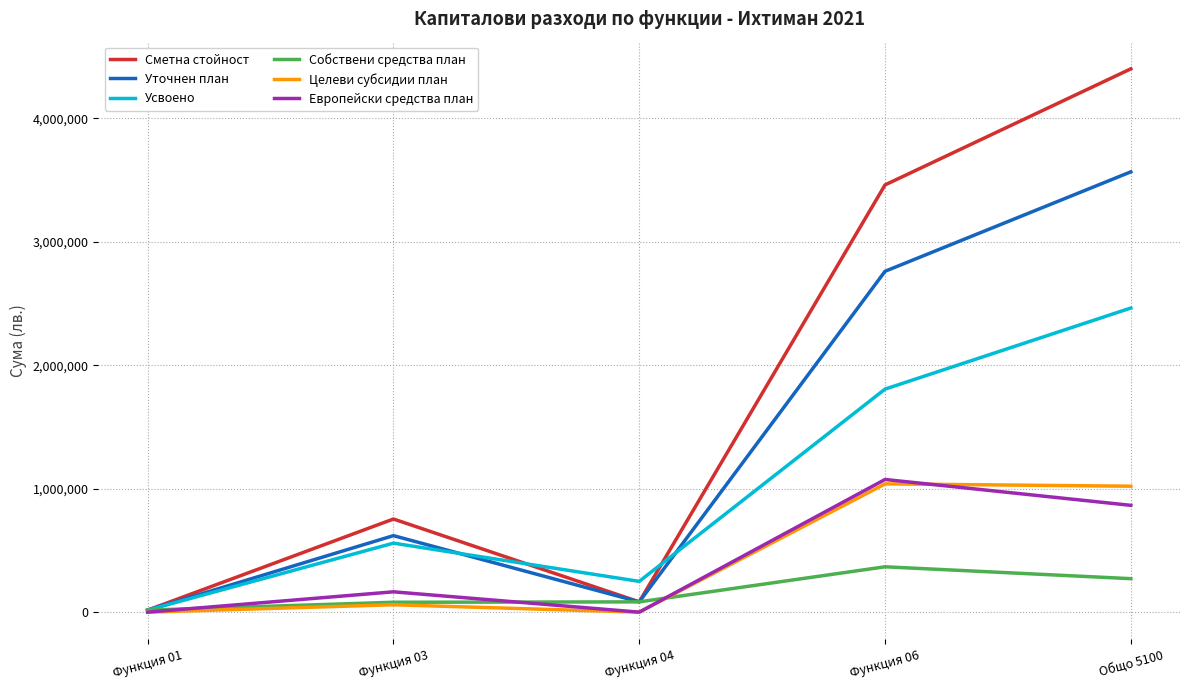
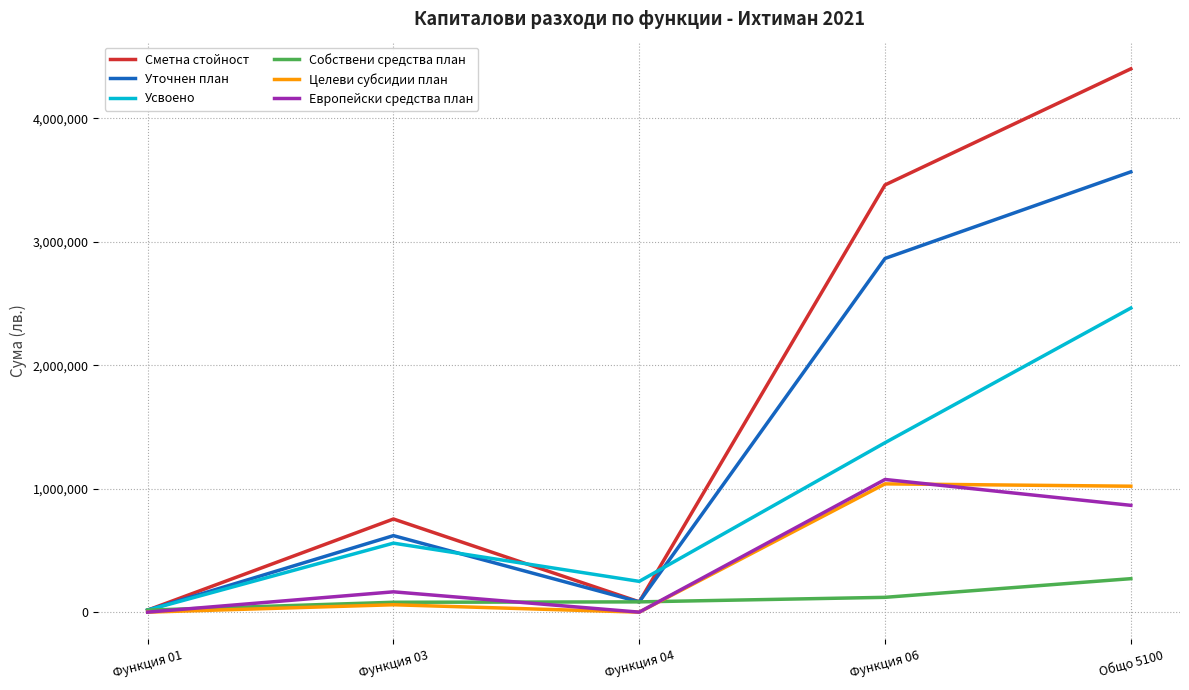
  {
    "Сметна стойност": {
      "Функция 03": "750,000",
      "Функция 06": "3,460,000",
      "Общо 5100": "4,400,000"
    },
    "Уточнен план": {
      "Функция 03": "620,000",
-     "Функция 06": "2,760,000",
+     "Функция 06": "2,870,000",
      "Общо 5100": "3,570,000"
    },
    "Усвоено": {
      "Функция 03": "560,000",
      "Функция 04": "250,000",
-     "Функция 06": "1,810,000",
+     "Функция 06": "1,370,000",
      "Общо 5100": "2,460,000"
    },
    "Собствени средства план": {
-     "Функция 06": "370,000",
+     "Функция 06": "120,000",
      "Общо 5100": "270,000"
    },
    "Целеви субсидии план": {
      "Функция 06": "1,040,000",
      "Общо 5100": "1,020,000"
    },
    "Европейски средства план": {
      "Функция 03": "160,000",
      "Функция 06": "1,070,000",
      "Общо 5100": "870,000"
    }
  }
